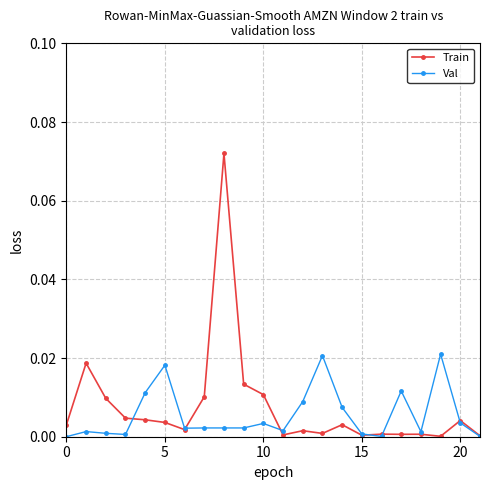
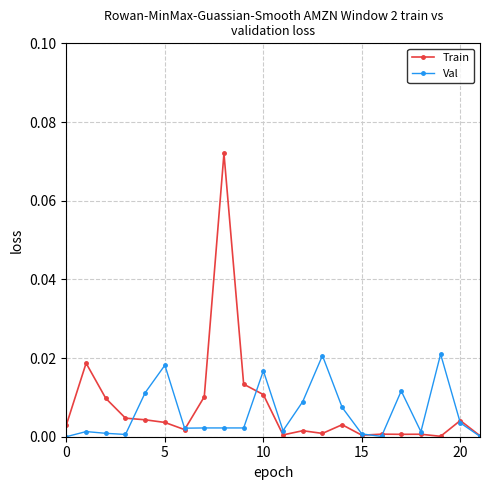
  {
    "Train": {
      "0": 0.003,
      "5": 0.004,
      "10": 0.011
    },
    "Val": {
      "0": 0.000,
      "5": 0.018,
-     "10": 0.003
+     "10": 0.017
    }
  }
